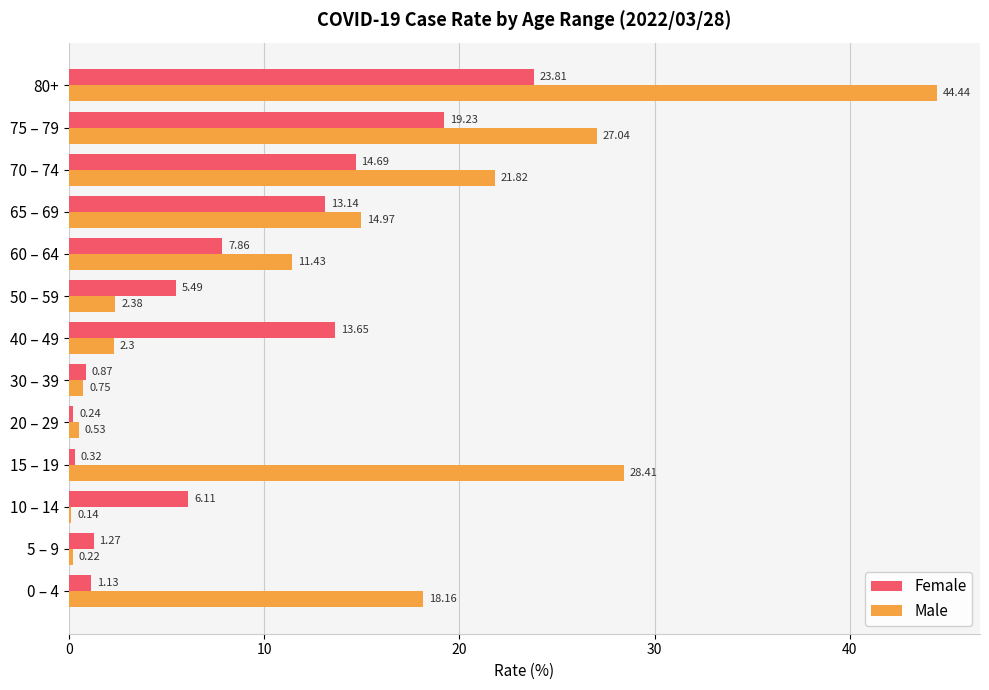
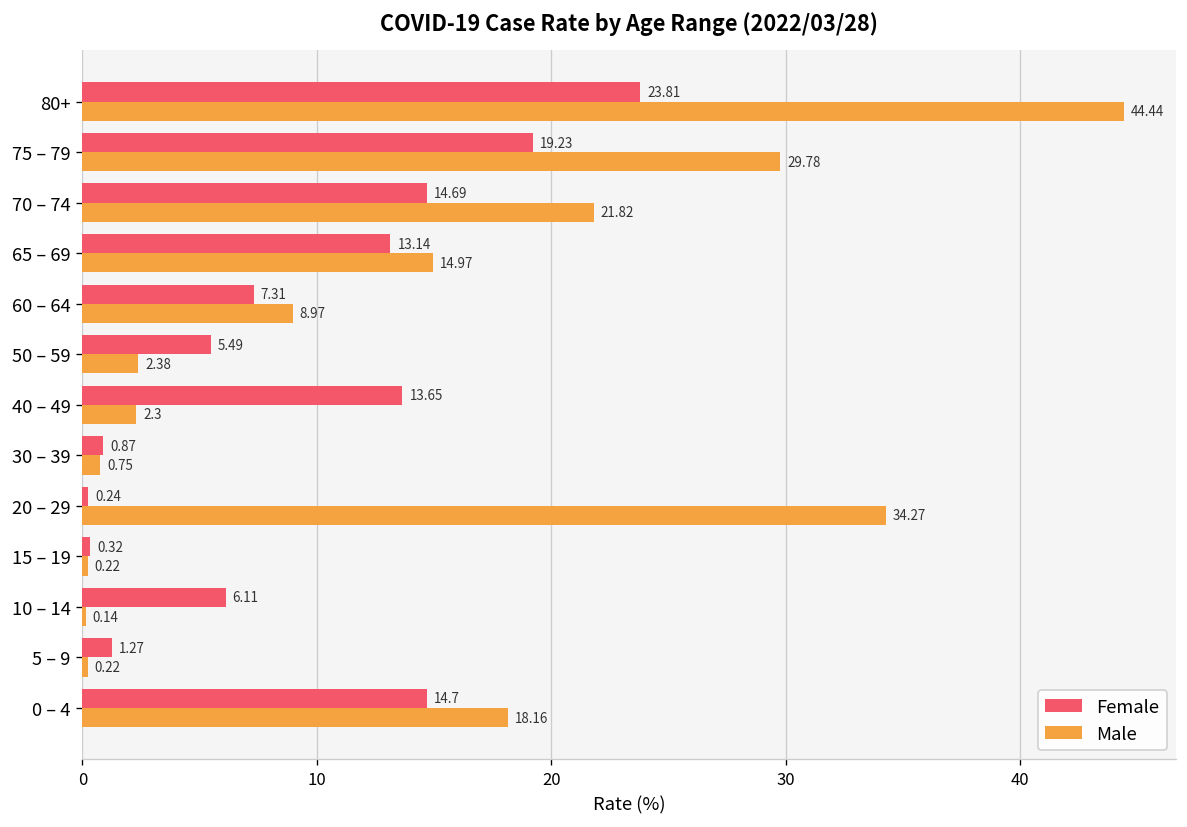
  {
    "Female": {
      "80+": 23.81,
      "75 – 79": 19.23,
      "70 – 74": 14.69,
      "65 – 69": 13.14,
-     "60 – 64": 7.86,
+     "60 – 64": 7.31,
      "50 – 59": 5.49,
      "40 – 49": 13.65,
      "30 – 39": 0.87,
      "20 – 29": 0.24,
      "15 – 19": 0.32,
      "10 – 14": 6.11,
      "5 – 9": 1.27,
-     "0 – 4": 1.13
+     "0 – 4": 14.7
    },
    "Male": {
      "80+": 44.44,
-     "75 – 79": 27.04,
+     "75 – 79": 29.78,
      "70 – 74": 21.82,
      "65 – 69": 14.97,
-     "60 – 64": 11.43,
+     "60 – 64": 8.97,
      "50 – 59": 2.38,
      "40 – 49": 2.3,
      "30 – 39": 0.75,
-     "20 – 29": 0.53,
-     "15 – 19": 28.41,
+     "20 – 29": 34.27,
+     "15 – 19": 0.22,
      "10 – 14": 0.14,
      "5 – 9": 0.22,
      "0 – 4": 18.16
    }
  }
